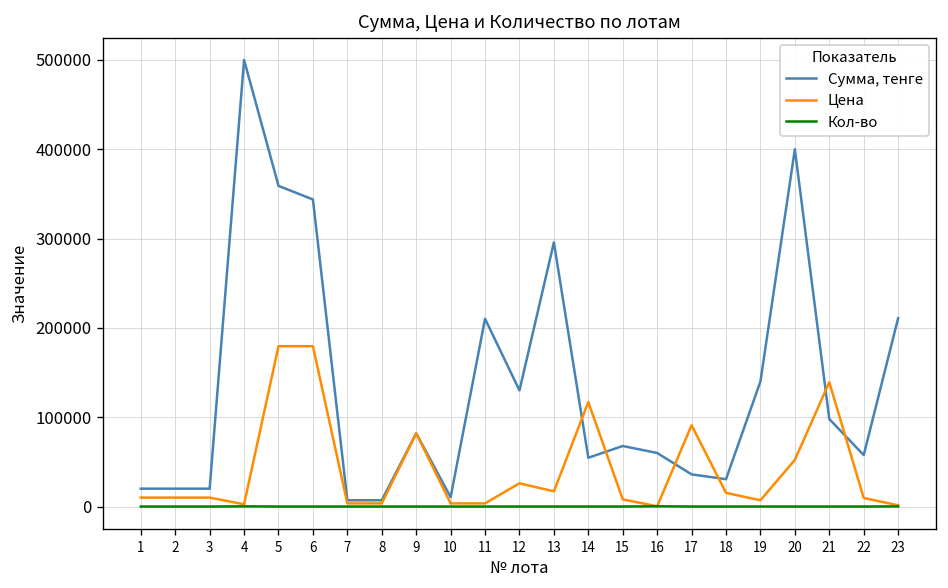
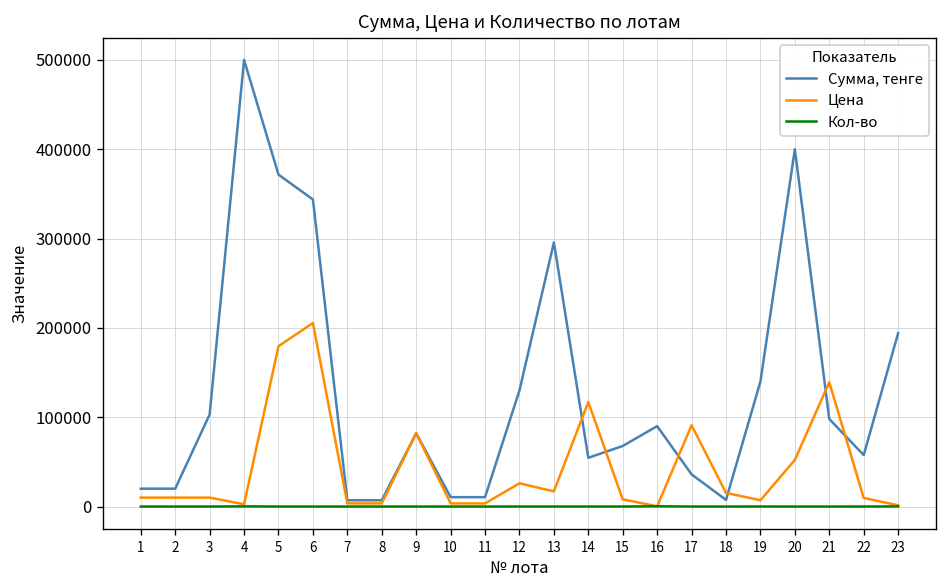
  {
    "Сумма, тенге": {
      "1": 20000,
      "2": 20000,
-     "3": 20000,
+     "3": 100000,
      "4": 500000,
-     "5": 360000,
+     "5": 370000,
      "6": 340000,
      "7": 10000,
      "8": 10000,
      "10": 10000,
-     "11": 210000,
+     "11": 10000,
      "12": 130000,
      "13": 300000,
      "14": 50000,
      "15": 70000,
-     "16": 60000,
+     "16": 90000,
      "17": 40000,
-     "18": 30000,
+     "18": 10000,
      "19": 140000,
      "20": 400000,
      "21": 100000,
      "22": 60000,
-     "23": 210000
+     "23": 190000
    },
    "Цена": {
      "1": 10000,
      "2": 10000,
      "3": 10000,
      "5": 180000,
-     "6": 180000,
+     "6": 210000,
      "7": 0,
      "8": 0,
      "10": 0,
      "11": 0,
      "12": 30000,
      "13": 20000,
      "14": 120000,
      "15": 10000,
      "17": 90000,
      "18": 20000,
      "19": 10000,
      "20": 50000,
      "21": 140000,
      "22": 10000
    },
    "Кол-во": {
      "1": 0,
      "2": 0,
      "3": 0,
      "5": 0,
      "6": 0,
      "7": 0,
      "8": 0,
      "9": 0,
      "10": 0,
      "11": 0,
      "12": 0,
      "13": 0,
      "14": 0,
      "15": 0,
      "17": 0,
      "18": 0,
      "19": 0,
      "20": 0,
      "21": 0,
      "22": 0
    }
  }
